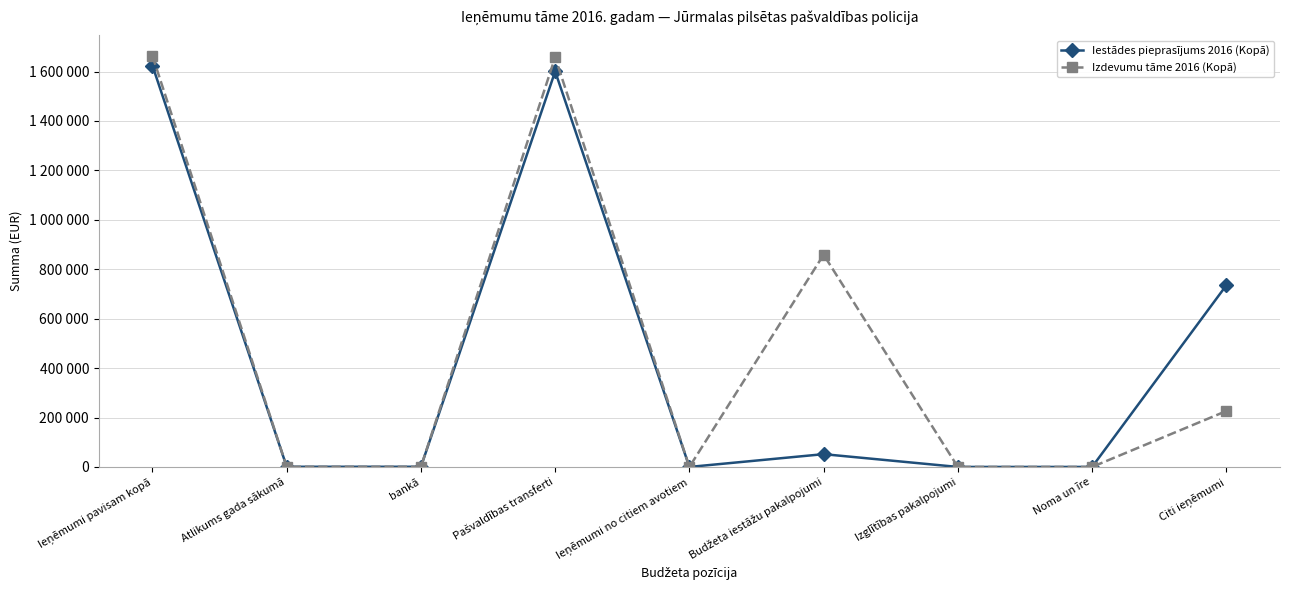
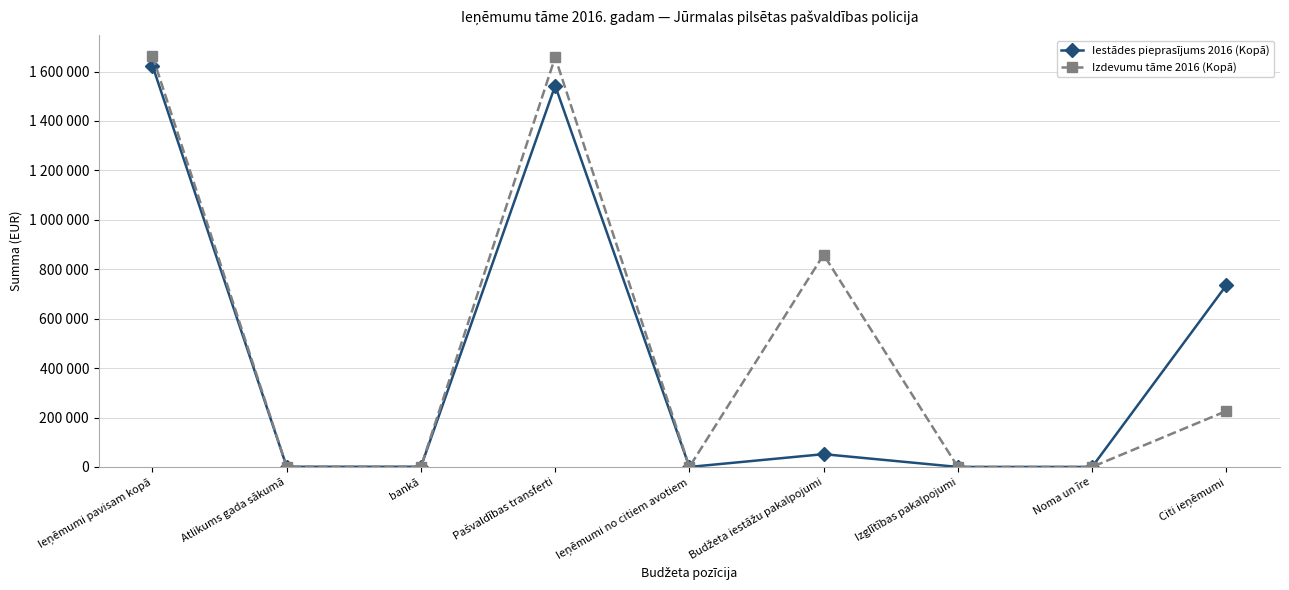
  {
    "Iestādes pieprasījums 2016 (Kopā)": {
      "Ieņēmumi pavisam kopā": 1620000,
-     "Pašvaldības transferti": 1600000,
+     "Pašvaldības transferti": 1540000,
      "Budžeta iestāžu pakalpojumi": 50000,
      "Citi ieņēmumi": 730000
    },
    "Izdevumu tāme 2016 (Kopā)": {
      "Ieņēmumi pavisam kopā": 1660000,
      "Pašvaldības transferti": 1660000,
      "Budžeta iestāžu pakalpojumi": 860000,
      "Citi ieņēmumi": 230000
    }
  }
